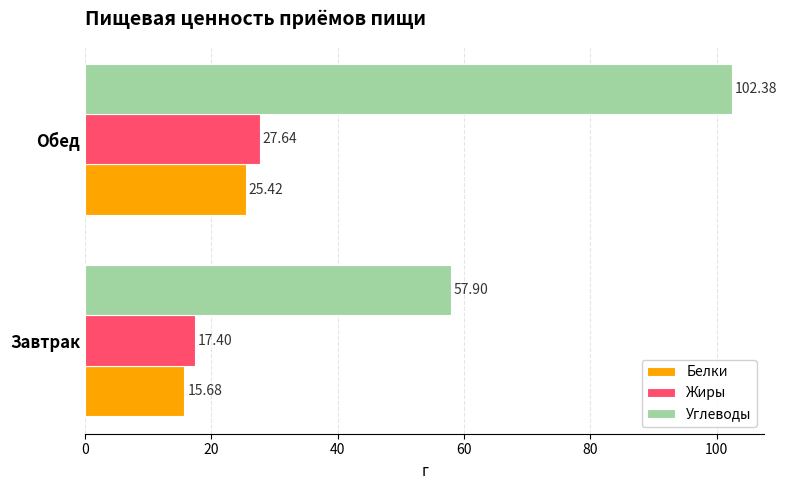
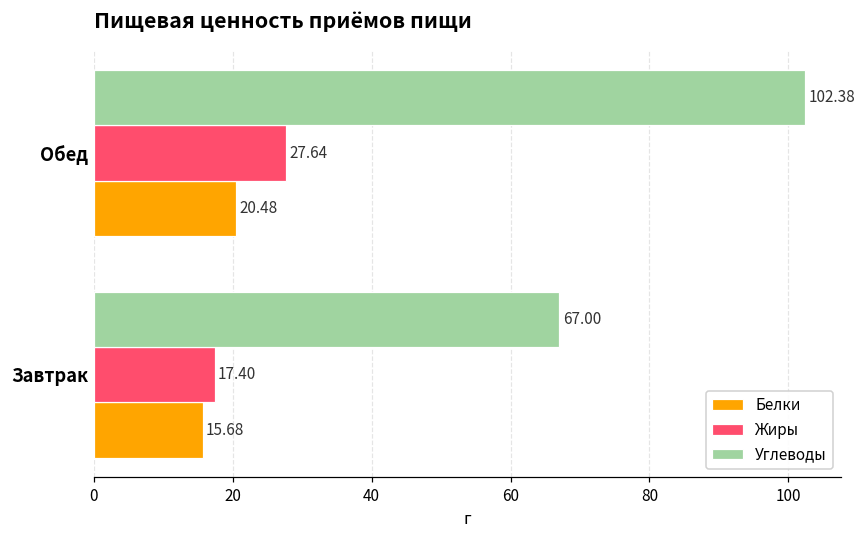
  {
    "Белки": {
-     "Обед": 25.42,
+     "Обед": 20.48,
      "Завтрак": 15.68
    },
    "Жиры": {
      "Обед": 27.64,
      "Завтрак": 17.40
    },
    "Углеводы": {
      "Обед": 102.38,
-     "Завтрак": 57.90
+     "Завтрак": 67.00
    }
  }
